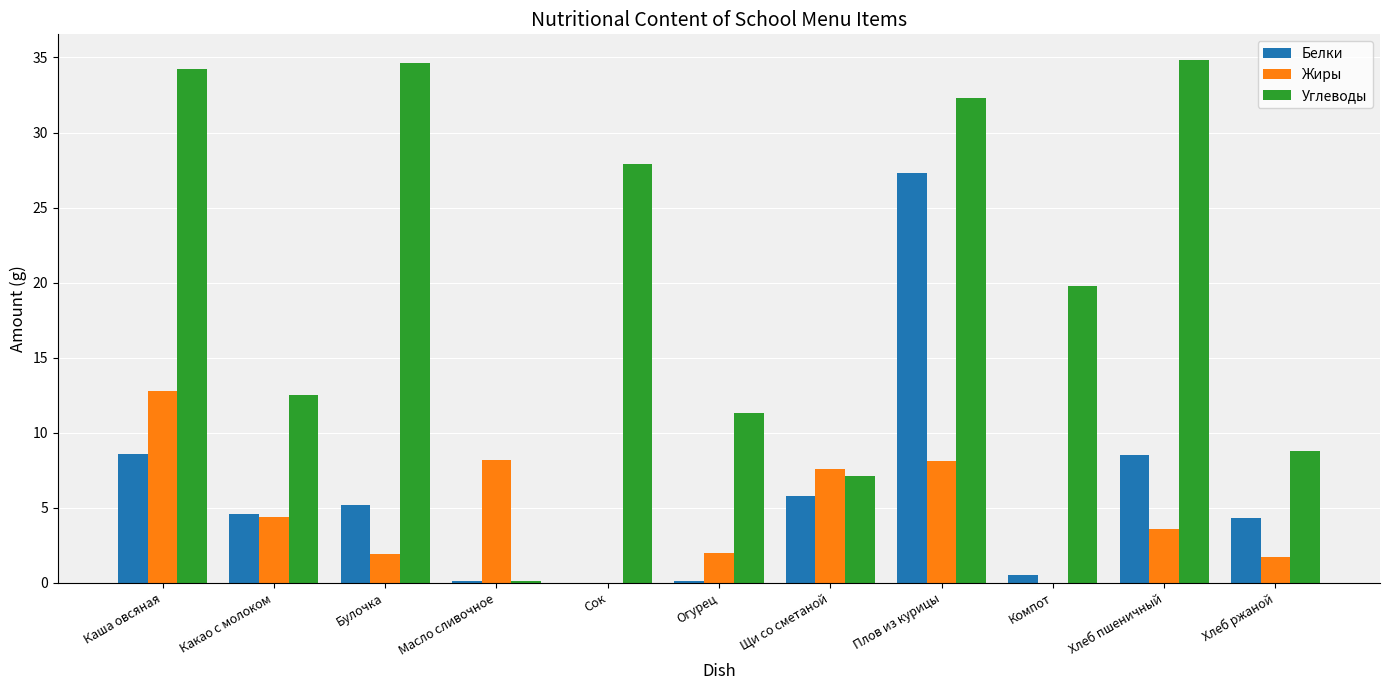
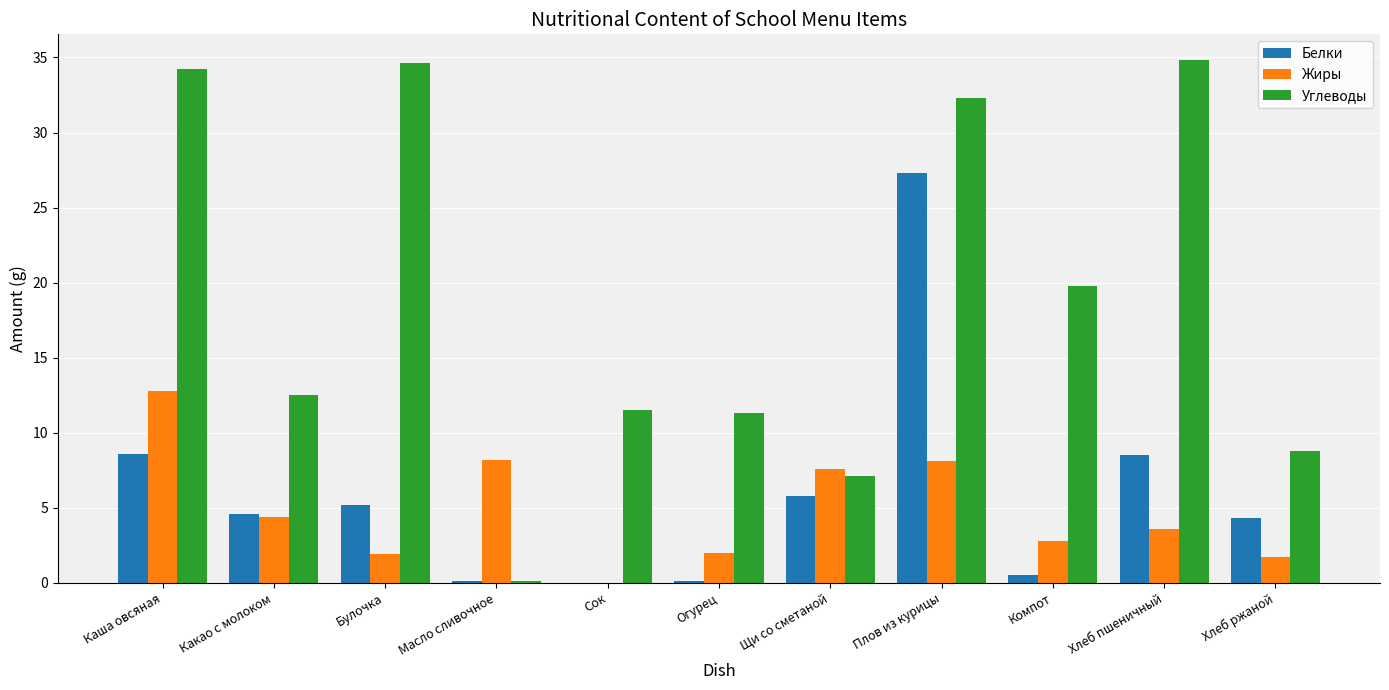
  {
    "Белки": {
      "Каша овсяная": 8.6,
      "Какао с молоком": 4.6,
      "Булочка": 5.2,
      "Сок": 0.0,
      "Щи со сметаной": 5.8,
      "Плов из курицы": 27.3,
      "Компот": 0.5,
      "Хлеб пшеничный": 8.5,
      "Хлеб ржаной": 4.3
    },
    "Жиры": {
      "Каша овсяная": 12.8,
      "Какао с молоком": 4.4,
      "Булочка": 1.9,
      "Масло сливочное": 8.2,
      "Сок": 0.0,
      "Огурец": 2.0,
      "Щи со сметаной": 7.6,
      "Плов из курицы": 8.1,
-     "Компот": 0.0,
+     "Компот": 2.8,
      "Хлеб пшеничный": 3.6,
      "Хлеб ржаной": 1.7
    },
    "Углеводы": {
      "Каша овсяная": 34.2,
      "Какао с молоком": 12.5,
      "Булочка": 34.6,
-     "Сок": 27.9,
+     "Сок": 11.5,
      "Огурец": 11.3,
      "Щи со сметаной": 7.1,
      "Плов из курицы": 32.3,
      "Компот": 19.8,
      "Хлеб пшеничный": 34.8,
      "Хлеб ржаной": 8.8
    }
  }
